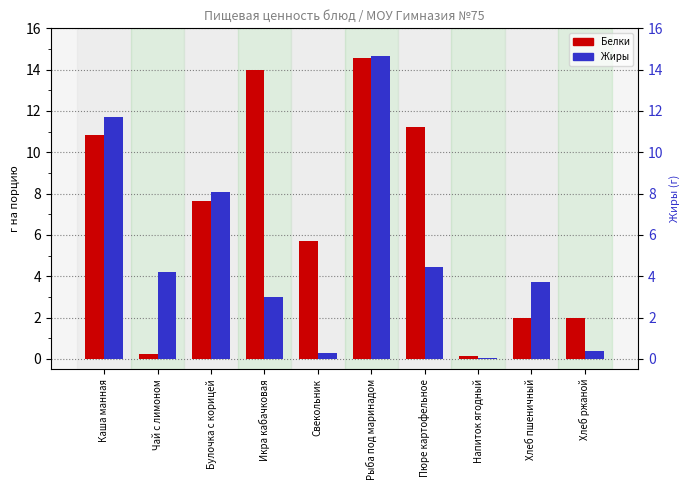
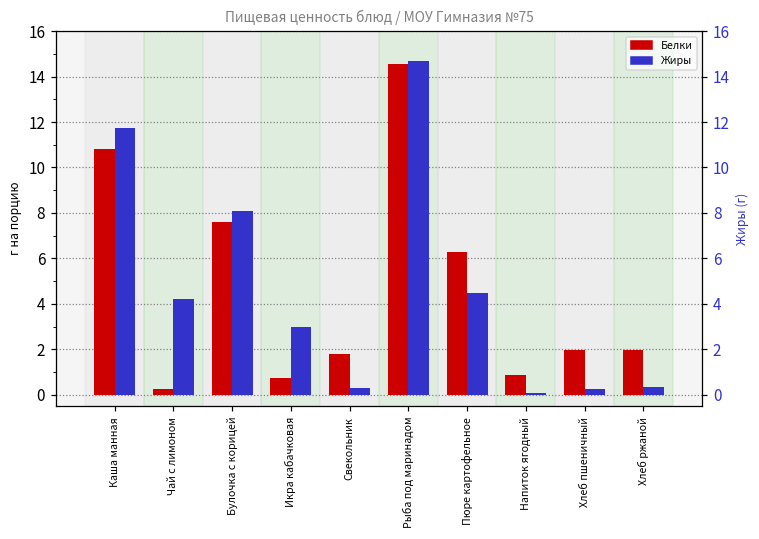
  {
    "Белки": {
      "Каша манная": 10.8,
      "Чай с лимоном": 0.2,
      "Булочка с корицей": 7.6,
-     "Икра кабачковая": 14.0,
-     "Свекольник": 5.7,
+     "Икра кабачковая": 0.7,
+     "Свекольник": 1.8,
      "Рыба под маринадом": 14.6,
-     "Пюре картофельное": 11.2,
-     "Напиток ягодный": 0.1,
+     "Пюре картофельное": 6.3,
+     "Напиток ягодный": 0.9,
      "Хлеб пшеничный": 2.0,
      "Хлеб ржаной": 2.0
    },
    "Жиры": {
      "Каша манная": 11.7,
      "Чай с лимоном": 4.2,
      "Булочка с корицей": 8.1,
      "Икра кабачковая": 3.0,
      "Свекольник": 0.3,
      "Рыба под маринадом": 14.7,
      "Пюре картофельное": 4.5,
-     "Хлеб пшеничный": 3.7,
+     "Хлеб пшеничный": 0.3,
      "Хлеб ржаной": 0.4
    }
  }
